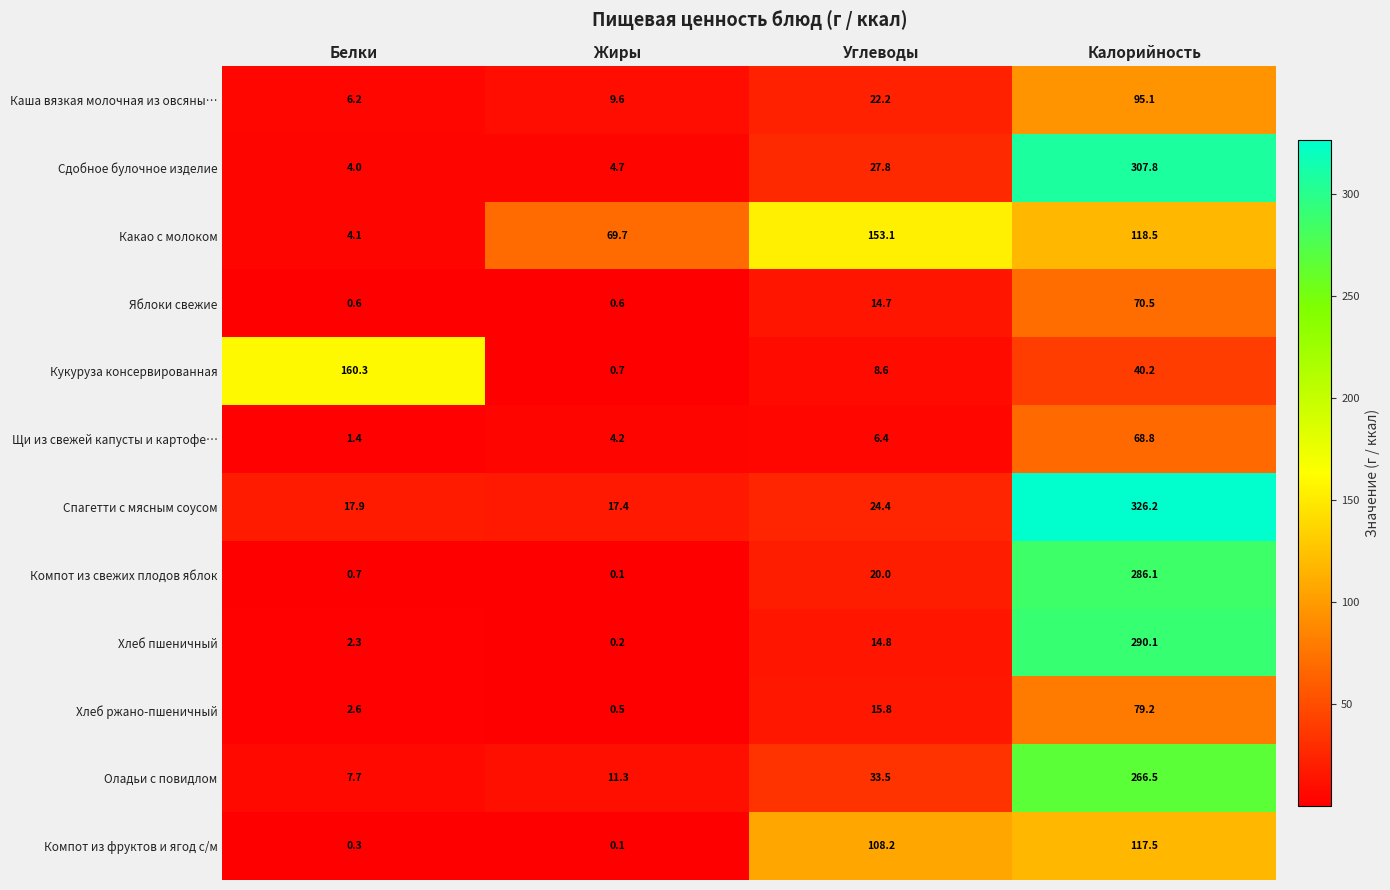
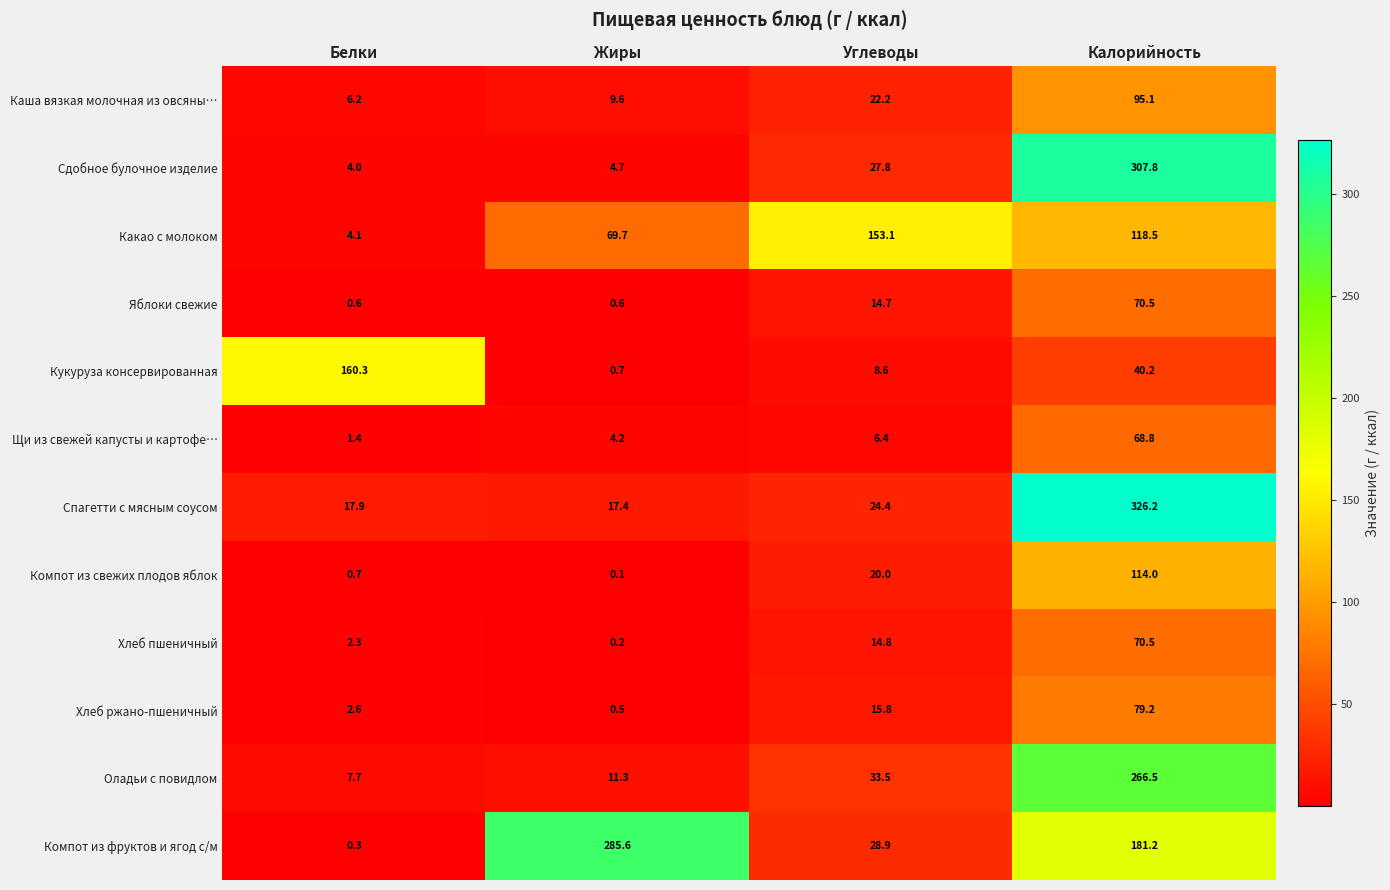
  {
    "Каша вязкая молочная из овсяны…": {
      "Белки": 6.2,
      "Жиры": 9.6,
      "Углеводы": 22.2,
      "Калорийность": 95.1
    },
    "Сдобное булочное изделие": {
      "Белки": 4.0,
      "Жиры": 4.7,
      "Углеводы": 27.8,
      "Калорийность": 307.8
    },
    "Какао с молоком": {
      "Белки": 4.1,
      "Жиры": 69.7,
      "Углеводы": 153.1,
      "Калорийность": 118.5
    },
    "Яблоки свежие": {
      "Белки": 0.6,
      "Жиры": 0.6,
      "Углеводы": 14.7,
      "Калорийность": 70.5
    },
    "Кукуруза консервированная": {
      "Белки": 160.3,
      "Жиры": 0.7,
      "Углеводы": 8.6,
      "Калорийность": 40.2
    },
    "Щи из свежей капусты и картофе…": {
      "Белки": 1.4,
      "Жиры": 4.2,
      "Углеводы": 6.4,
      "Калорийность": 68.8
    },
    "Спагетти с мясным соусом": {
      "Белки": 17.9,
      "Жиры": 17.4,
      "Углеводы": 24.4,
      "Калорийность": 326.2
    },
    "Компот из свежих плодов яблок": {
      "Белки": 0.7,
      "Жиры": 0.1,
      "Углеводы": 20.0,
-     "Калорийность": 286.1
+     "Калорийность": 114.0
    },
    "Хлеб пшеничный": {
      "Белки": 2.3,
      "Жиры": 0.2,
      "Углеводы": 14.8,
-     "Калорийность": 290.1
+     "Калорийность": 70.5
    },
    "Хлеб ржано-пшеничный": {
      "Белки": 2.6,
      "Жиры": 0.5,
      "Углеводы": 15.8,
      "Калорийность": 79.2
    },
    "Оладьи с повидлом": {
      "Белки": 7.7,
      "Жиры": 11.3,
      "Углеводы": 33.5,
      "Калорийность": 266.5
    },
    "Компот из фруктов и ягод с/м": {
      "Белки": 0.3,
-     "Жиры": 0.1,
-     "Углеводы": 108.2,
-     "Калорийность": 117.5
+     "Жиры": 285.6,
+     "Углеводы": 28.9,
+     "Калорийность": 181.2
    }
  }
